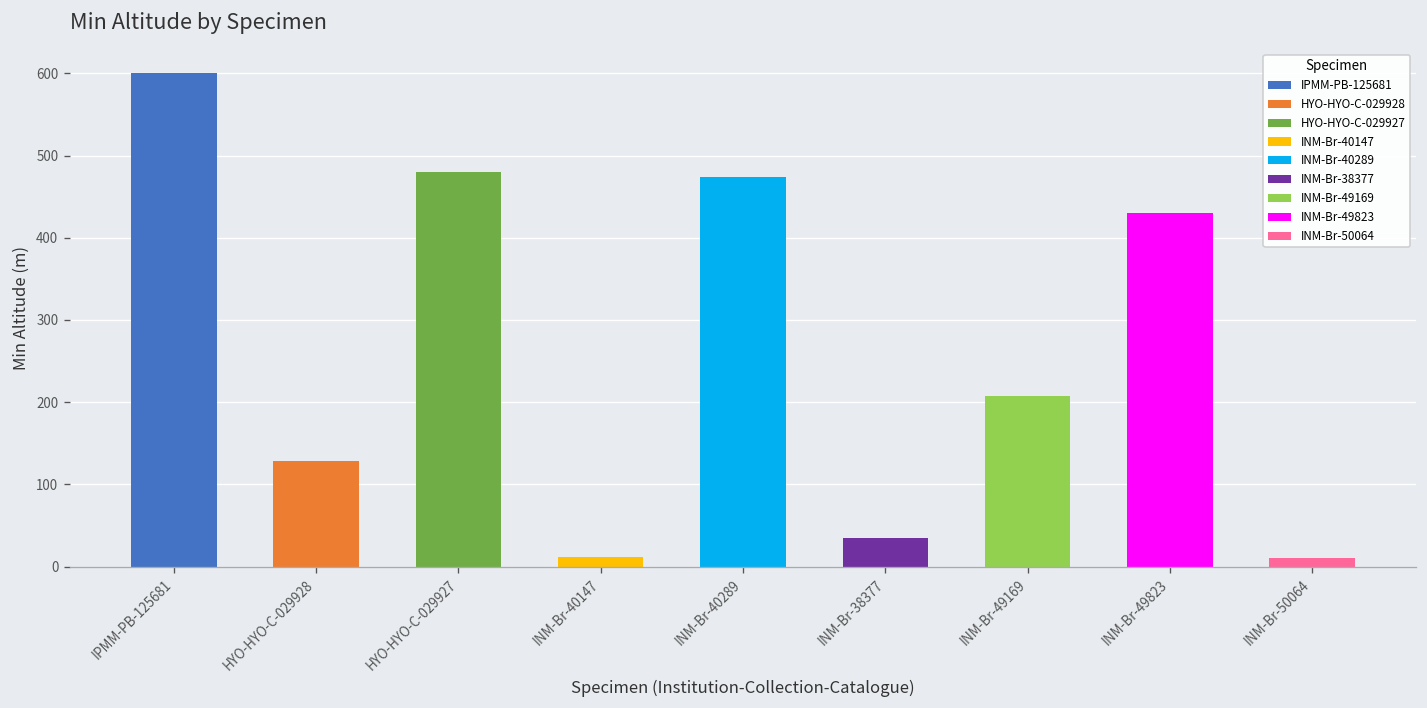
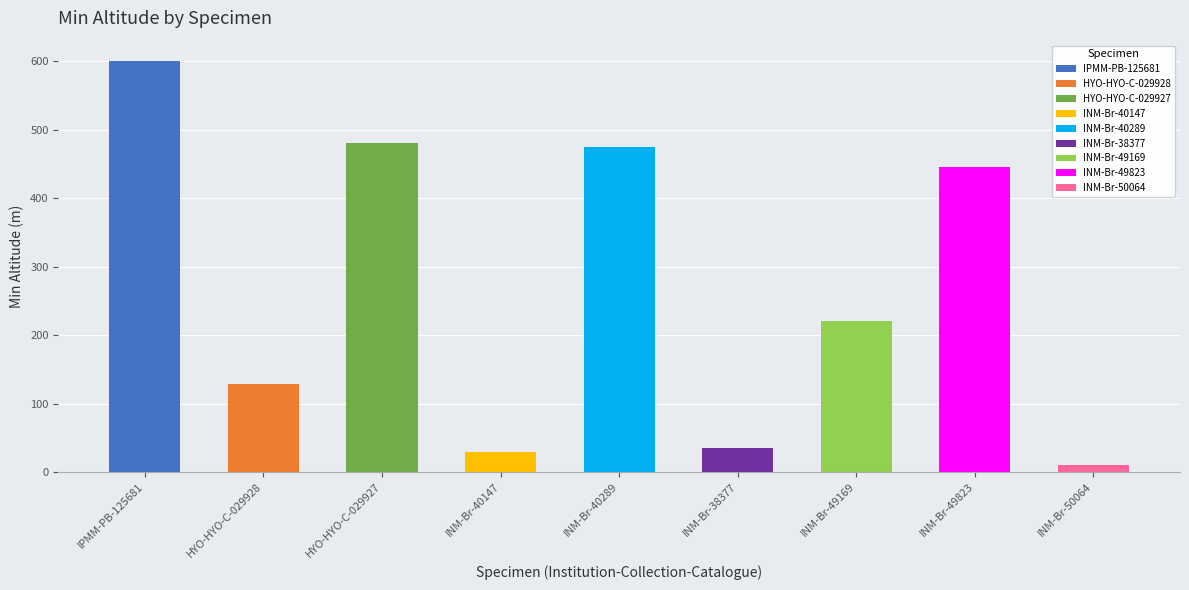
  {
    "IPMM-PB-125681": 600,
    "HYO-HYO-C-029928": 130,
    "HYO-HYO-C-029927": 480,
-   "INM-Br-40147": 10,
+   "INM-Br-40147": 30,
    "INM-Br-40289": 470,
    "INM-Br-38377": 40,
-   "INM-Br-49169": 210,
-   "INM-Br-49823": 430,
+   "INM-Br-49169": 220,
+   "INM-Br-49823": 450,
    "INM-Br-50064": 10
  }
